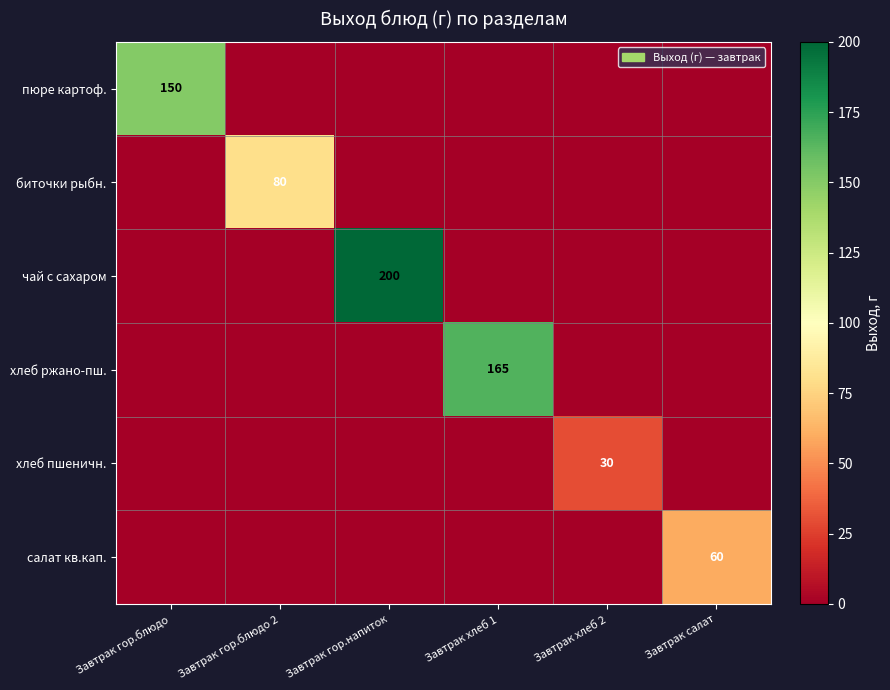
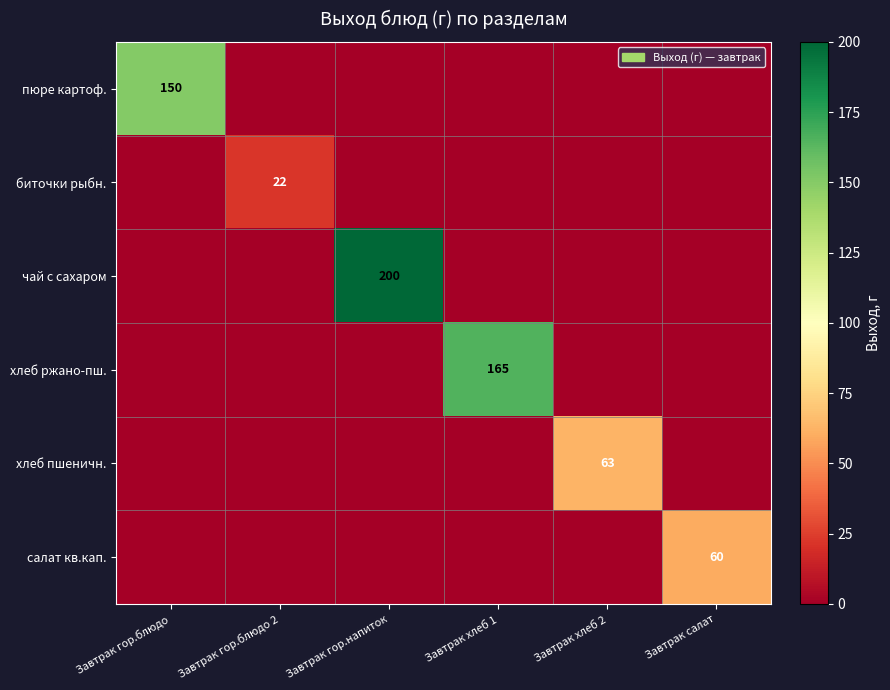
  {
    "пюре картоф.": {
      "Завтрак гор.блюдо": 150
    },
    "биточки рыбн.": {
-     "Завтрак гор.блюдо 2": 80
+     "Завтрак гор.блюдо 2": 22
    },
    "чай с сахаром": {
      "Завтрак гор.напиток": 200
    },
    "хлеб ржано-пш.": {
      "Завтрак хлеб 1": 165
    },
    "хлеб пшеничн.": {
-     "Завтрак хлеб 2": 30
+     "Завтрак хлеб 2": 63
    },
    "салат кв.кап.": {
      "Завтрак салат": 60
    }
  }
